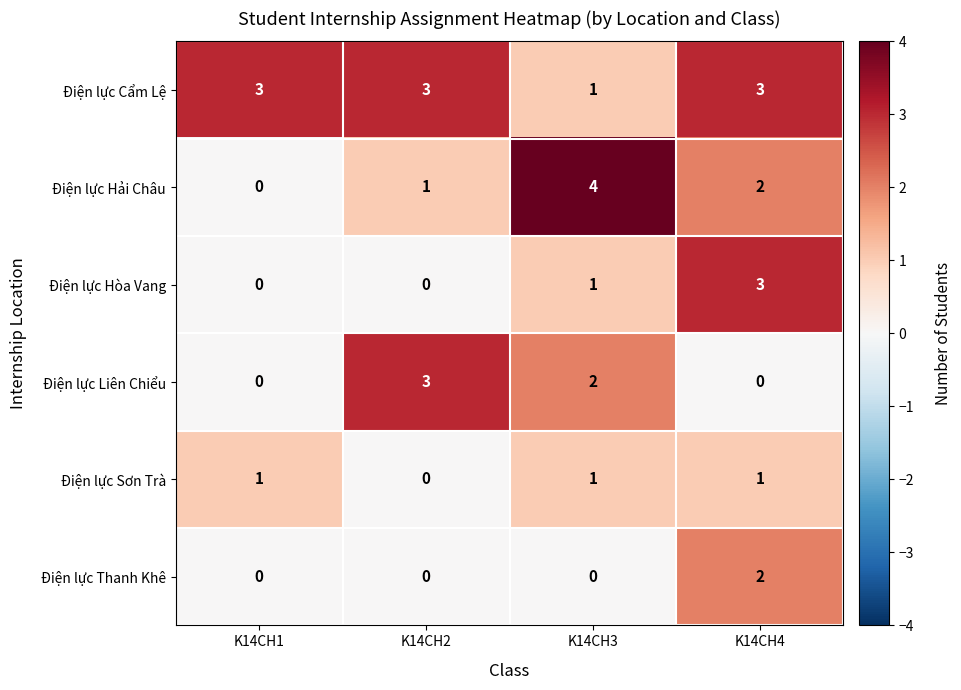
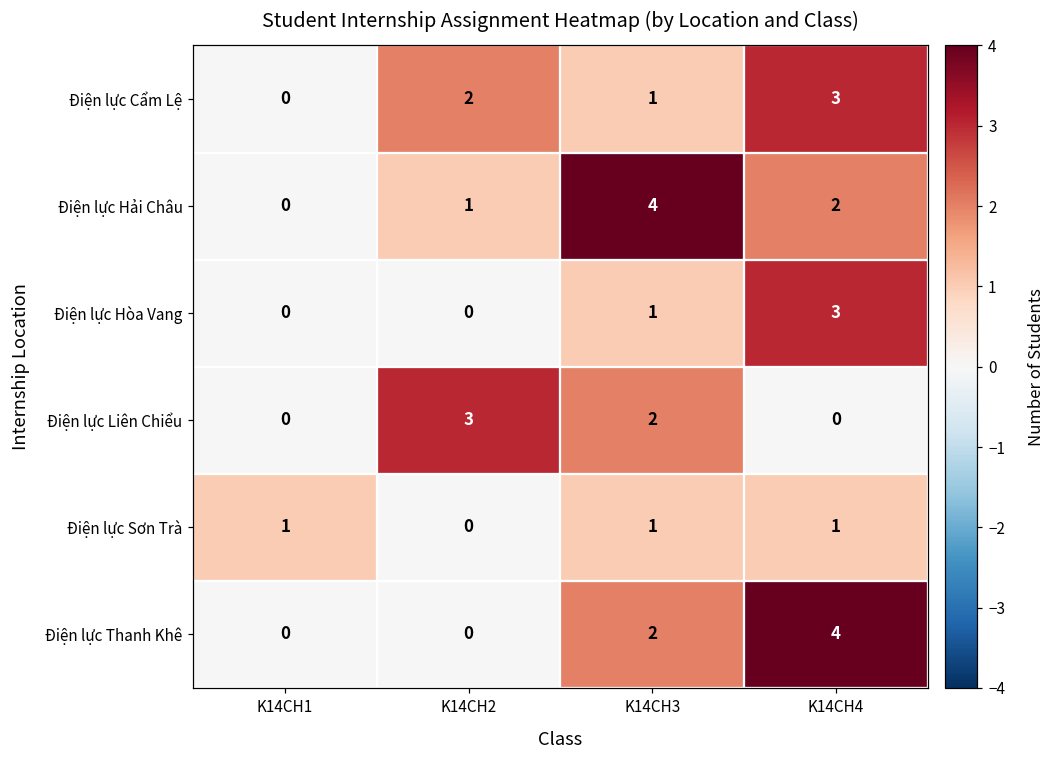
  {
    "Điện lực Cẩm Lệ": {
-     "K14CH1": 3,
-     "K14CH2": 3,
+     "K14CH1": 0,
+     "K14CH2": 2,
      "K14CH3": 1,
      "K14CH4": 3
    },
    "Điện lực Hải Châu": {
      "K14CH1": 0,
      "K14CH2": 1,
      "K14CH3": 4,
      "K14CH4": 2
    },
    "Điện lực Hòa Vang": {
      "K14CH1": 0,
      "K14CH2": 0,
      "K14CH3": 1,
      "K14CH4": 3
    },
    "Điện lực Liên Chiểu": {
      "K14CH1": 0,
      "K14CH2": 3,
      "K14CH3": 2,
      "K14CH4": 0
    },
    "Điện lực Sơn Trà": {
      "K14CH1": 1,
      "K14CH2": 0,
      "K14CH3": 1,
      "K14CH4": 1
    },
    "Điện lực Thanh Khê": {
      "K14CH1": 0,
      "K14CH2": 0,
-     "K14CH3": 0,
-     "K14CH4": 2
+     "K14CH3": 2,
+     "K14CH4": 4
    }
  }
